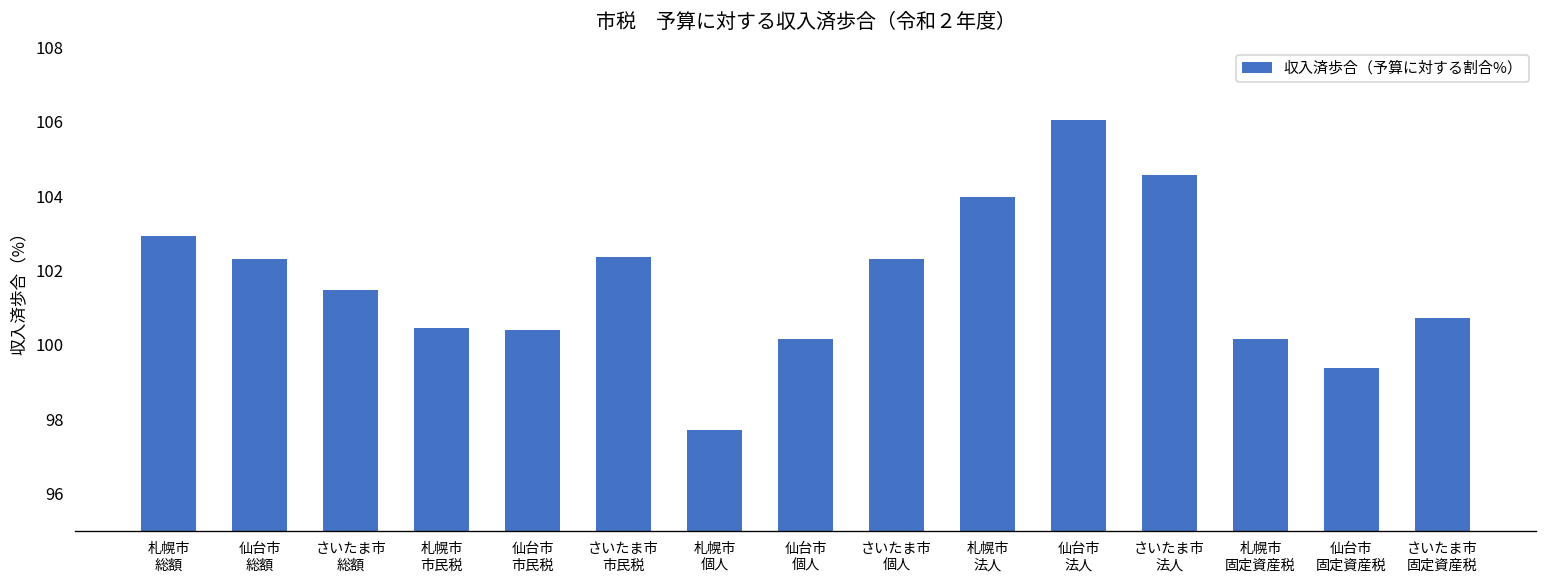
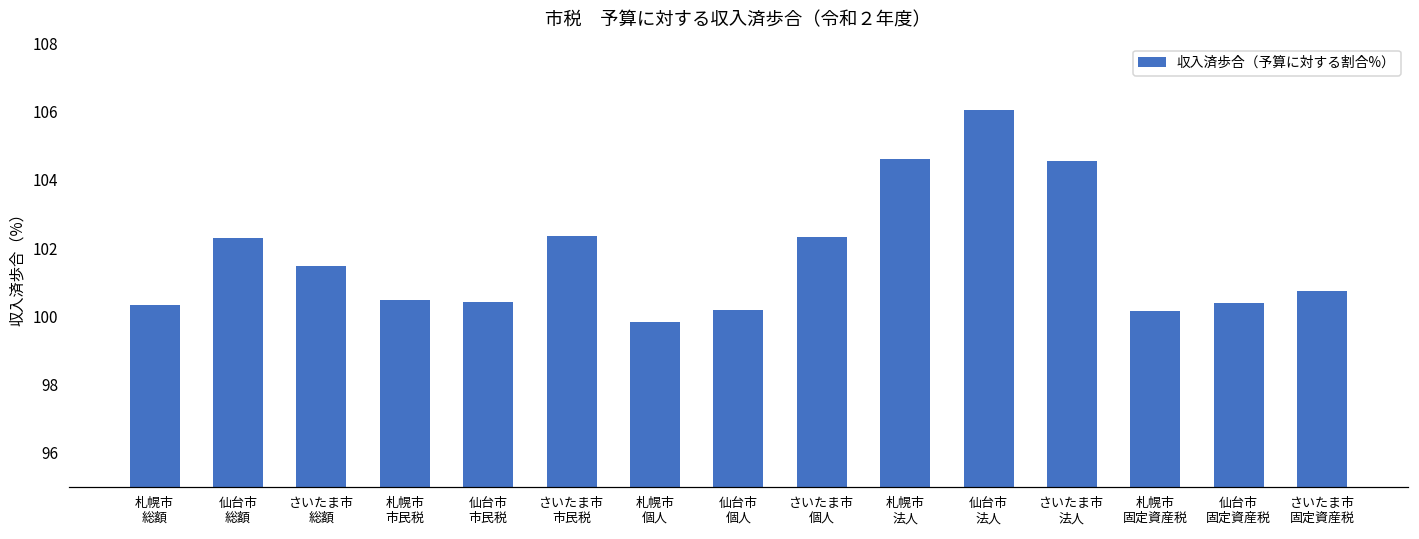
  {
-   "札幌市 総額": 102.9,
+   "札幌市 総額": 100.3,
    "仙台市 総額": 102.3,
    "さいたま市 総額": 101.5,
    "札幌市 市民税": 100.5,
    "仙台市 市民税": 100.4,
    "さいたま市 市民税": 102.4,
-   "札幌市 個人": 97.7,
+   "札幌市 個人": 99.8,
    "仙台市 個人": 100.2,
    "さいたま市 個人": 102.3,
-   "札幌市 法人": 104.0,
+   "札幌市 法人": 104.6,
    "仙台市 法人": 106.0,
    "さいたま市 法人": 104.6,
    "札幌市 固定資産税": 100.2,
-   "仙台市 固定資産税": 99.4,
+   "仙台市 固定資産税": 100.4,
    "さいたま市 固定資産税": 100.7
  }
